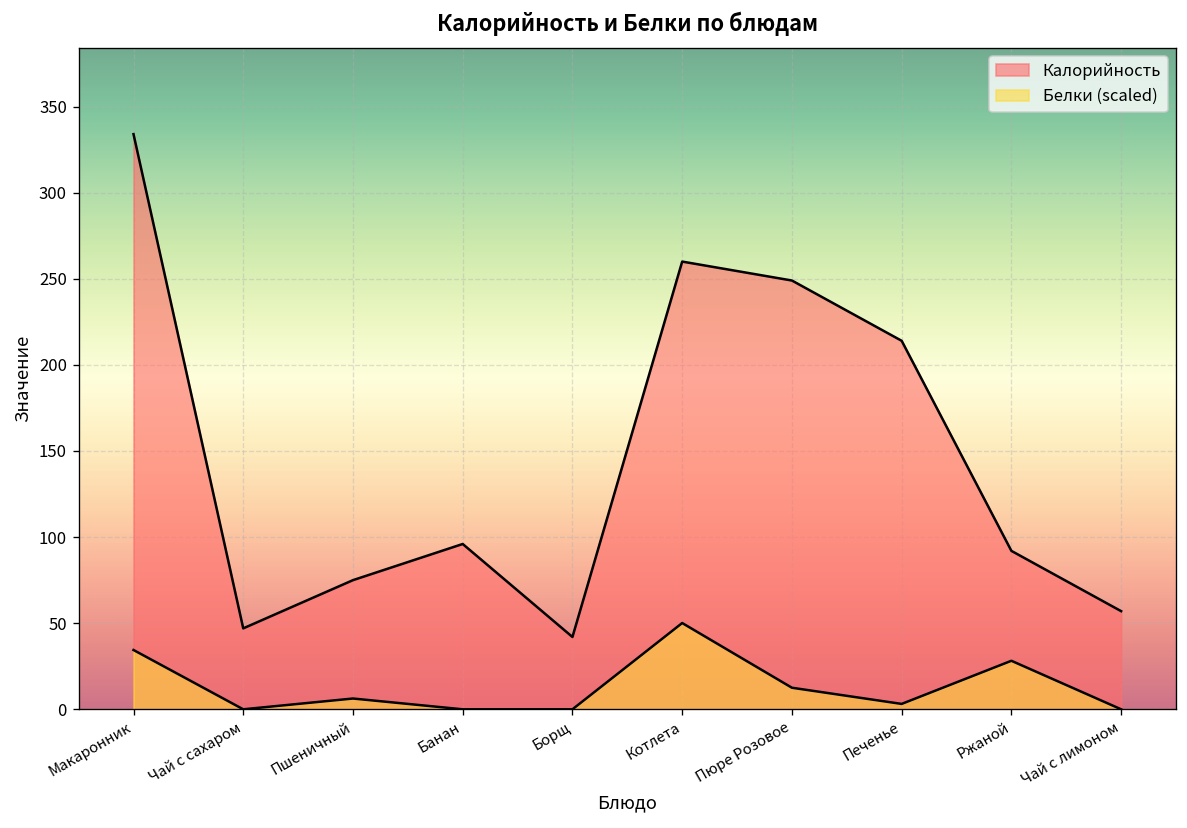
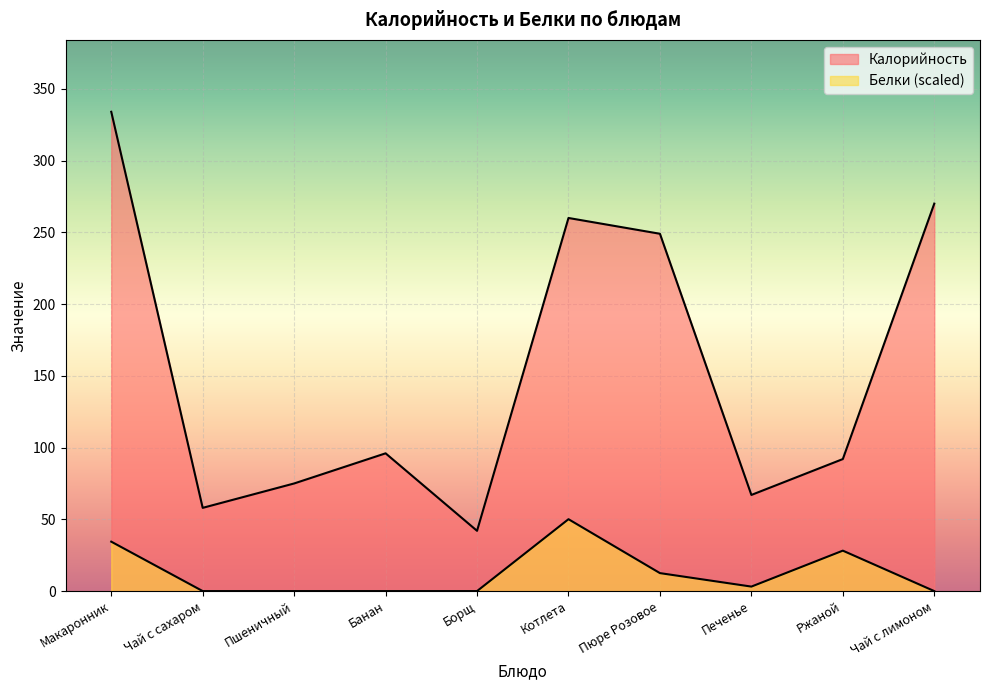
  {
    "Калорийность": {
      "Макаронник": 334,
-     "Чай с сахаром": 47,
+     "Чай с сахаром": 58,
      "Пшеничный": 75,
      "Банан": 96,
      "Борщ": 42,
      "Котлета": 260,
      "Пюре Розовое": 249,
-     "Печенье": 214,
+     "Печенье": 67,
      "Ржаной": 92,
-     "Чай с лимоном": 57
+     "Чай с лимоном": 270
    },
    "Белки (scaled)": {
      "Макаронник": 34,
      "Чай с сахаром": 0,
-     "Пшеничный": 6,
+     "Пшеничный": 0,
      "Банан": 0,
      "Борщ": 0,
      "Котлета": 50,
      "Пюре Розовое": 13,
      "Печенье": 3,
      "Ржаной": 28,
      "Чай с лимоном": 0
    }
  }
